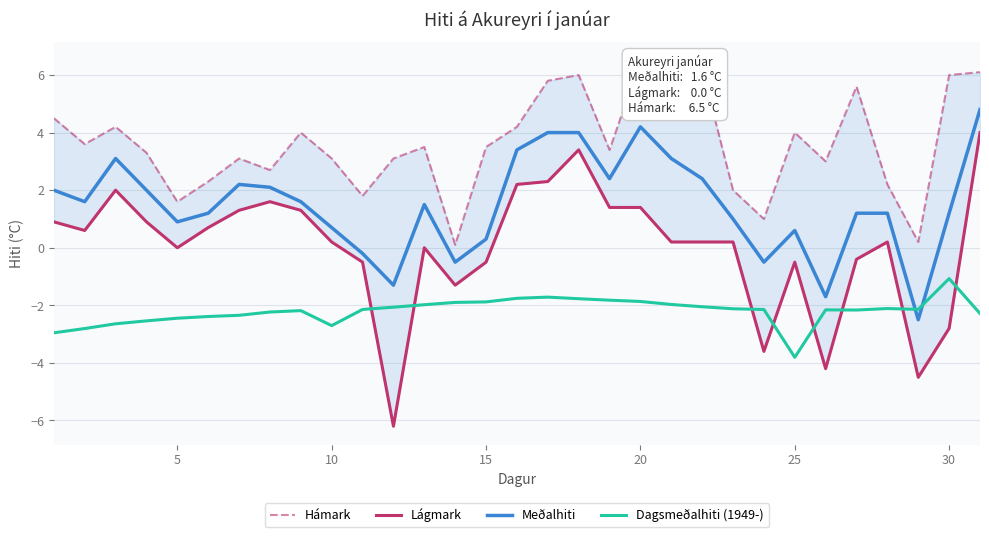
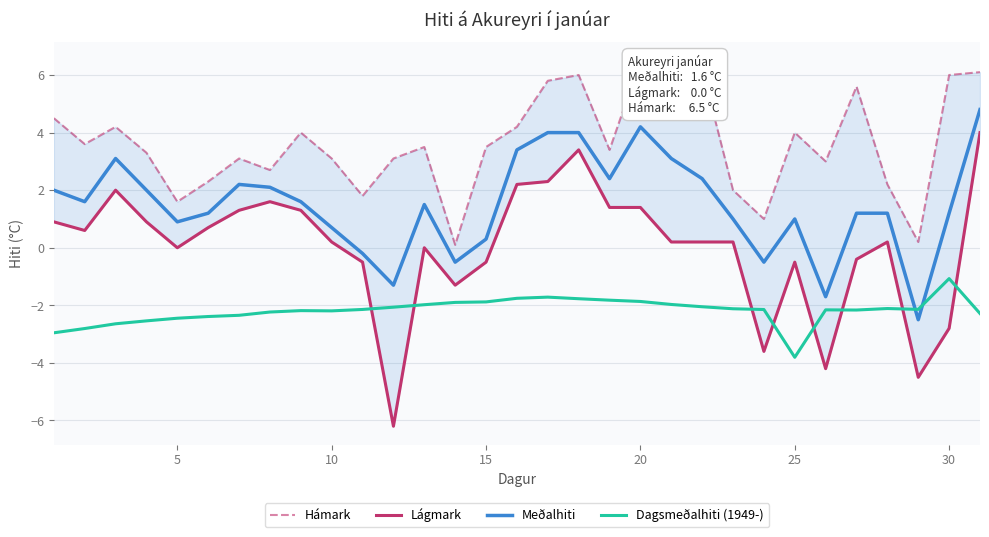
  {
    "Meðalhiti": {
      "5": 0.9,
      "10": 0.7,
      "15": 0.3,
      "20": 4.2,
-     "25": 0.6,
+     "25": 1.0,
      "30": 1.2
    },
    "Dagsmeðalhiti (1949-)": {
      "5": -2.4,
-     "10": -2.7,
+     "10": -2.2,
      "15": -1.9,
      "20": -1.9,
      "25": -3.8,
      "30": -1.1
    }
  }
